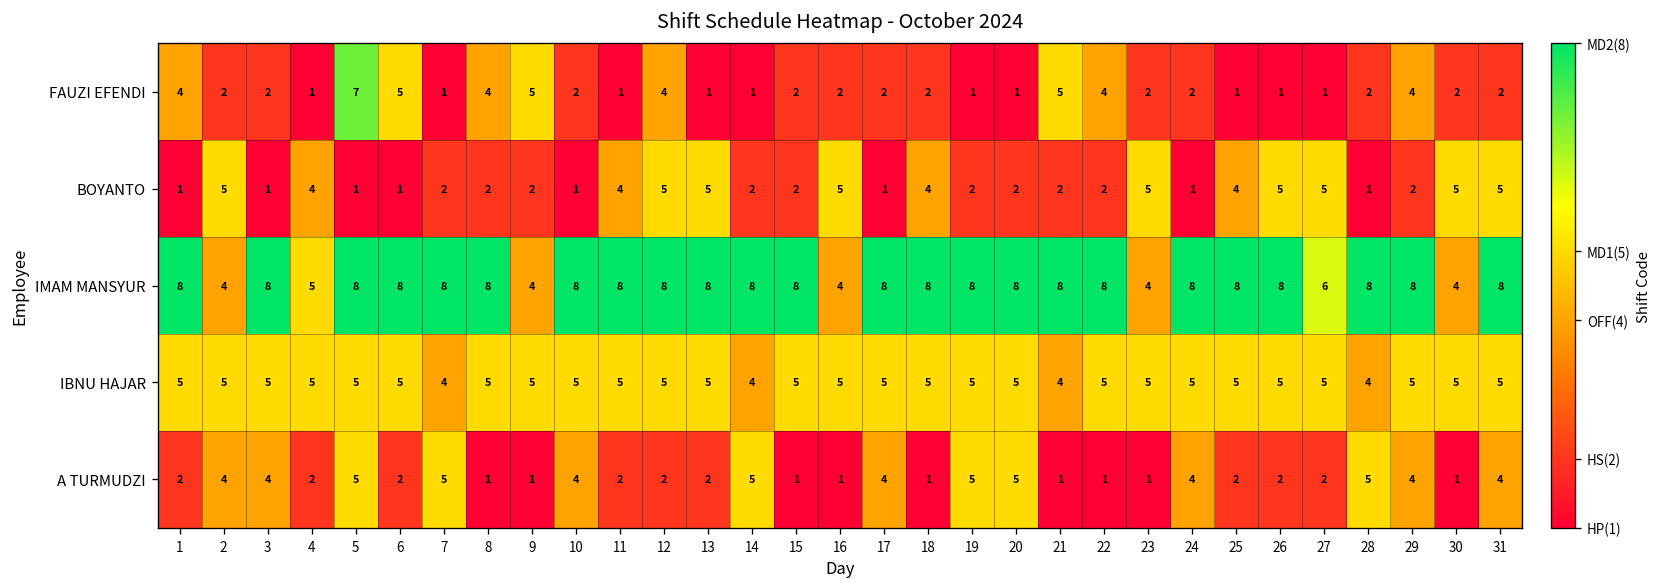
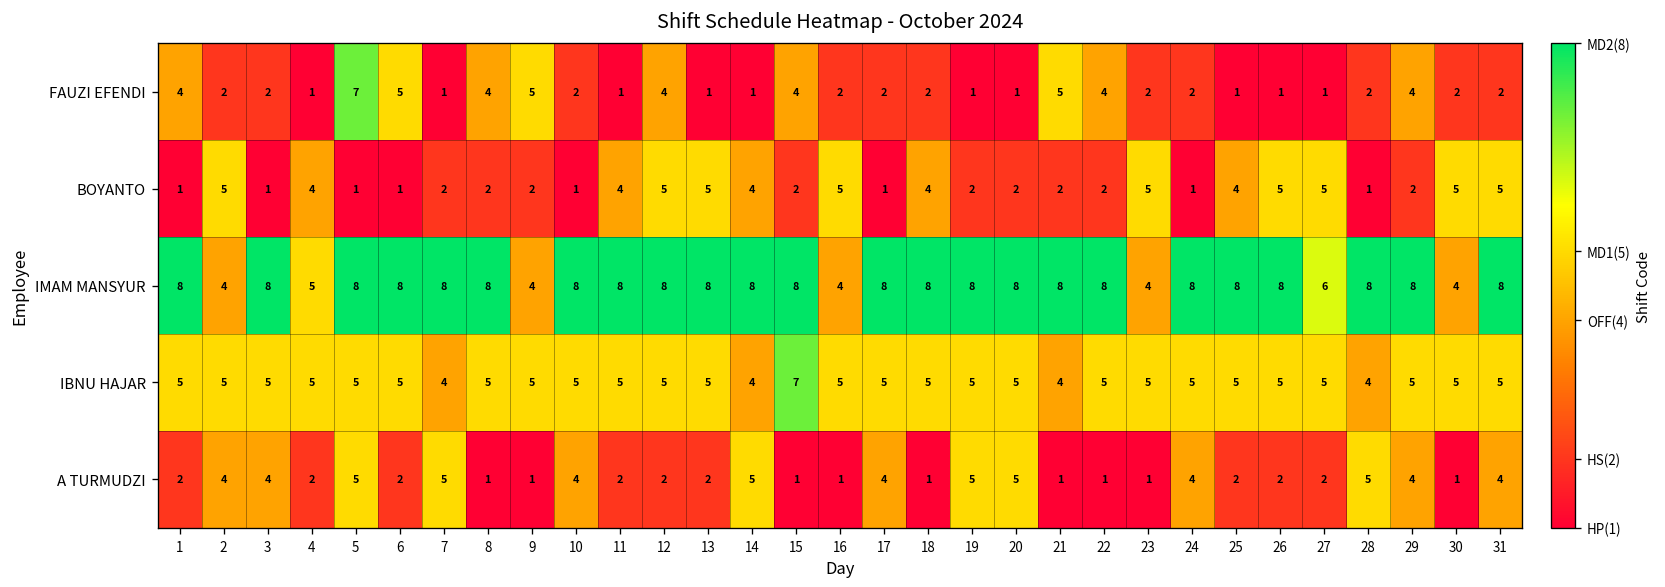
  {
    "FAUZI EFENDI": {
      "1": 4,
      "2": 2,
      "3": 2,
      "4": 1,
      "5": 7,
      "6": 5,
      "7": 1,
      "8": 4,
      "9": 5,
      "10": 2,
      "11": 1,
      "12": 4,
      "13": 1,
      "14": 1,
-     "15": 2,
+     "15": 4,
      "16": 2,
      "17": 2,
      "18": 2,
      "19": 1,
      "20": 1,
      "21": 5,
      "22": 4,
      "23": 2,
      "24": 2,
      "25": 1,
      "26": 1,
      "27": 1,
      "28": 2,
      "29": 4,
      "30": 2,
      "31": 2
    },
    "BOYANTO": {
      "1": 1,
      "2": 5,
      "3": 1,
      "4": 4,
      "5": 1,
      "6": 1,
      "7": 2,
      "8": 2,
      "9": 2,
      "10": 1,
      "11": 4,
      "12": 5,
      "13": 5,
-     "14": 2,
+     "14": 4,
      "15": 2,
      "16": 5,
      "17": 1,
      "18": 4,
      "19": 2,
      "20": 2,
      "21": 2,
      "22": 2,
      "23": 5,
      "24": 1,
      "25": 4,
      "26": 5,
      "27": 5,
      "28": 1,
      "29": 2,
      "30": 5,
      "31": 5
    },
    "IMAM MANSYUR": {
      "1": 8,
      "2": 4,
      "3": 8,
      "4": 5,
      "5": 8,
      "6": 8,
      "7": 8,
      "8": 8,
      "9": 4,
      "10": 8,
      "11": 8,
      "12": 8,
      "13": 8,
      "14": 8,
      "15": 8,
      "16": 4,
      "17": 8,
      "18": 8,
      "19": 8,
      "20": 8,
      "21": 8,
      "22": 8,
      "23": 4,
      "24": 8,
      "25": 8,
      "26": 8,
      "27": 6,
      "28": 8,
      "29": 8,
      "30": 4,
      "31": 8
    },
    "IBNU HAJAR": {
      "1": 5,
      "2": 5,
      "3": 5,
      "4": 5,
      "5": 5,
      "6": 5,
      "7": 4,
      "8": 5,
      "9": 5,
      "10": 5,
      "11": 5,
      "12": 5,
      "13": 5,
      "14": 4,
-     "15": 5,
+     "15": 7,
      "16": 5,
      "17": 5,
      "18": 5,
      "19": 5,
      "20": 5,
      "21": 4,
      "22": 5,
      "23": 5,
      "24": 5,
      "25": 5,
      "26": 5,
      "27": 5,
      "28": 4,
      "29": 5,
      "30": 5,
      "31": 5
    },
    "A TURMUDZI": {
      "1": 2,
      "2": 4,
      "3": 4,
      "4": 2,
      "5": 5,
      "6": 2,
      "7": 5,
      "8": 1,
      "9": 1,
      "10": 4,
      "11": 2,
      "12": 2,
      "13": 2,
      "14": 5,
      "15": 1,
      "16": 1,
      "17": 4,
      "18": 1,
      "19": 5,
      "20": 5,
      "21": 1,
      "22": 1,
      "23": 1,
      "24": 4,
      "25": 2,
      "26": 2,
      "27": 2,
      "28": 5,
      "29": 4,
      "30": 1,
      "31": 4
    }
  }
